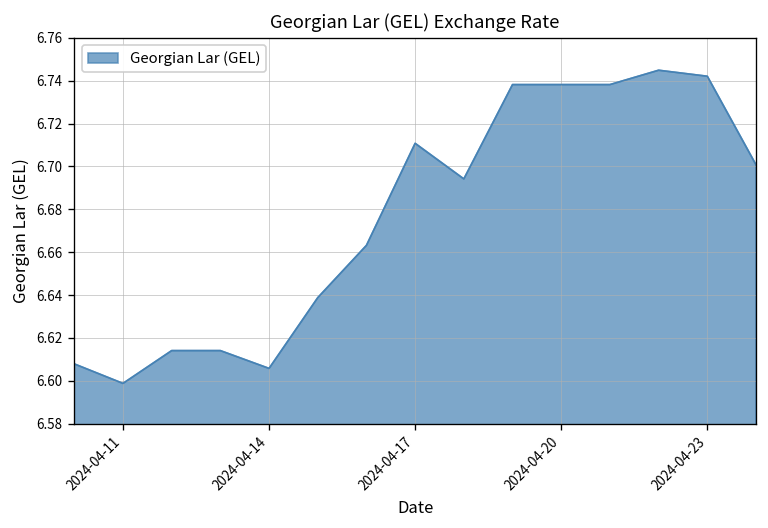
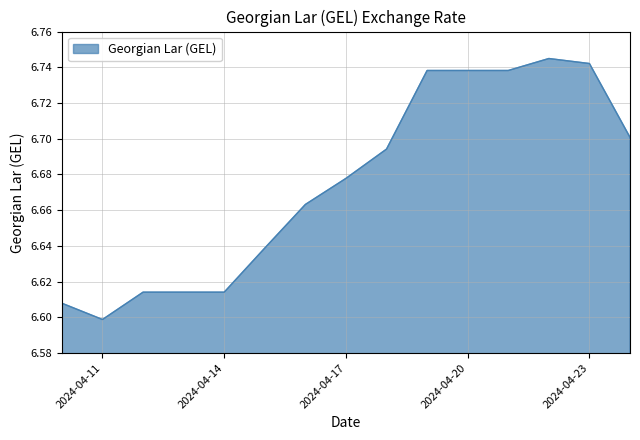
  {
    "2024-04-11": 6.599,
-   "2024-04-14": 6.606,
-   "2024-04-17": 6.711,
+   "2024-04-14": 6.614,
+   "2024-04-17": 6.678,
    "2024-04-20": 6.738,
    "2024-04-23": 6.742
  }
